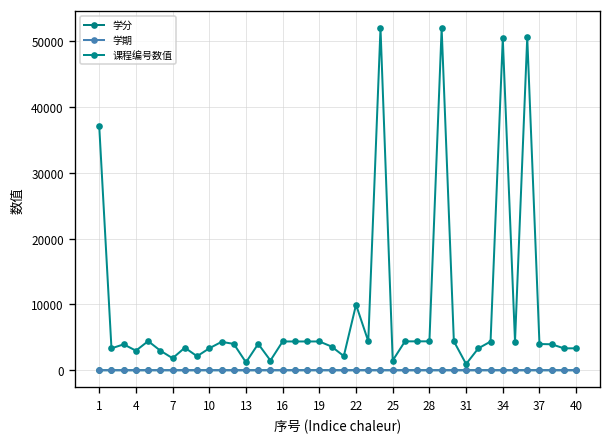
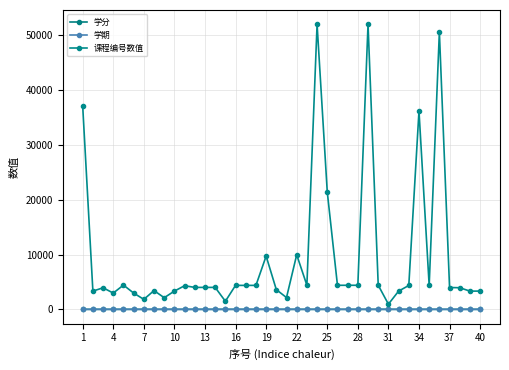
  {
    "学期": {
      "1": 0,
      "4": 0,
      "7": 0,
      "10": 0,
      "13": 0,
      "16": 0,
      "19": 0,
      "22": 0,
      "25": 0,
      "28": 0,
      "31": 0,
      "34": 0,
      "37": 0,
      "40": 0
    },
    "课程编号数值": {
      "1": 37000,
      "4": 3000,
      "7": 2000,
      "10": 3000,
-     "13": 1000,
+     "13": 4000,
      "16": 4000,
-     "19": 4000,
+     "19": 10000,
      "22": 10000,
-     "25": 1000,
+     "25": 21000,
      "28": 4000,
      "31": 1000,
-     "34": 50000,
+     "34": 36000,
      "37": 4000,
      "40": 3000
    }
  }
